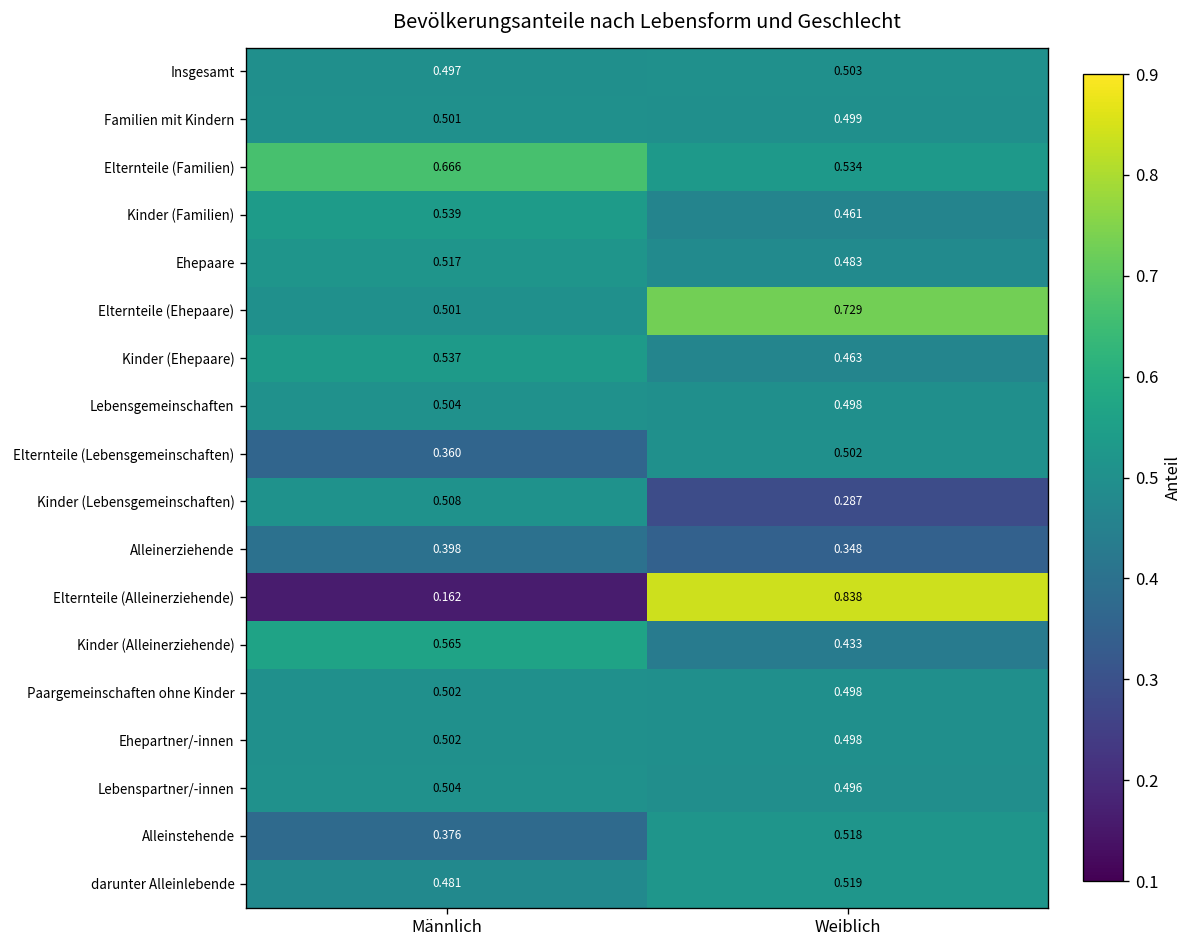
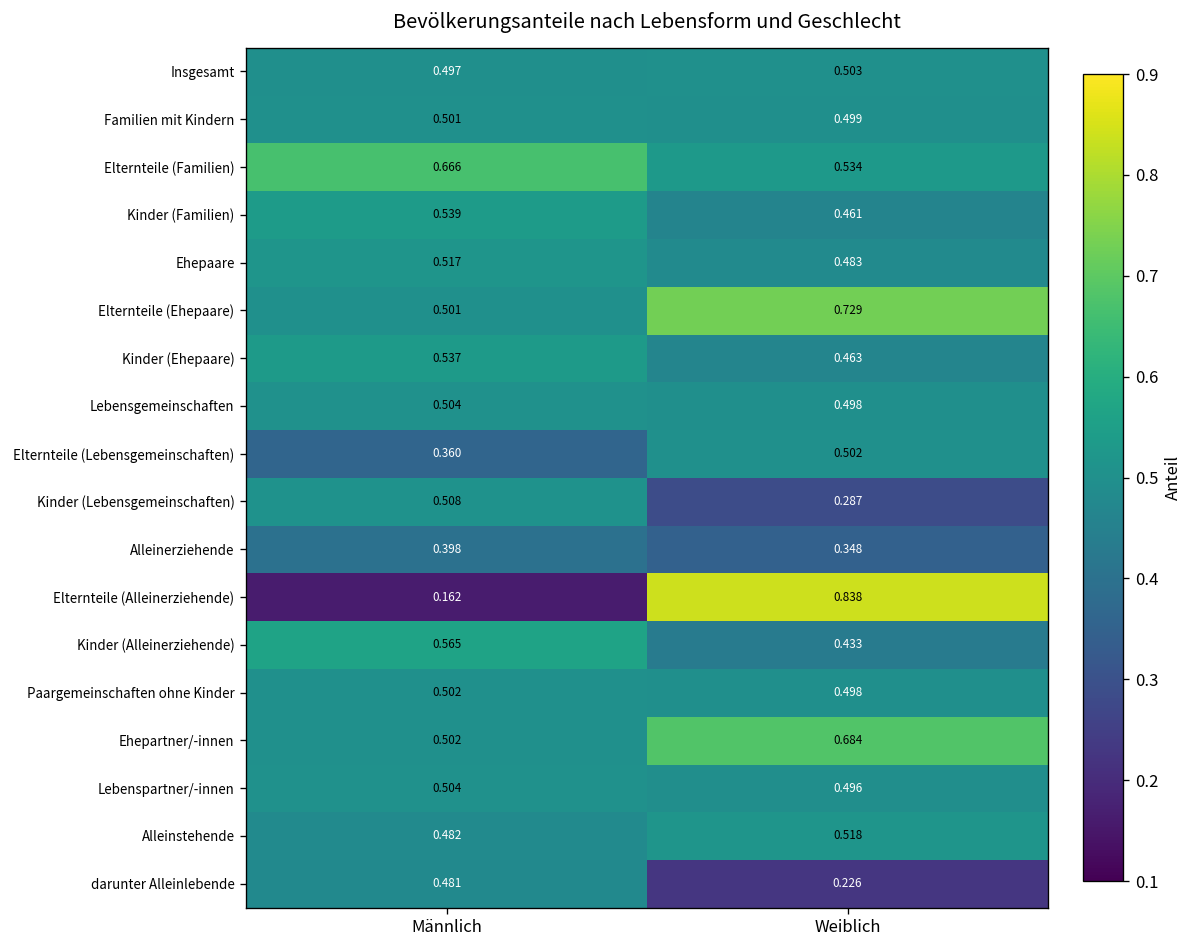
  {
    "Insgesamt": {
      "Männlich": 0.497,
      "Weiblich": 0.503
    },
    "Familien mit Kindern": {
      "Männlich": 0.501,
      "Weiblich": 0.499
    },
    "Elternteile (Familien)": {
      "Männlich": 0.666,
      "Weiblich": 0.534
    },
    "Kinder (Familien)": {
      "Männlich": 0.539,
      "Weiblich": 0.461
    },
    "Ehepaare": {
      "Männlich": 0.517,
      "Weiblich": 0.483
    },
    "Elternteile (Ehepaare)": {
      "Männlich": 0.501,
      "Weiblich": 0.729
    },
    "Kinder (Ehepaare)": {
      "Männlich": 0.537,
      "Weiblich": 0.463
    },
    "Lebensgemeinschaften": {
      "Männlich": 0.504,
      "Weiblich": 0.498
    },
    "Elternteile (Lebensgemeinschaften)": {
      "Männlich": 0.360,
      "Weiblich": 0.502
    },
    "Kinder (Lebensgemeinschaften)": {
      "Männlich": 0.508,
      "Weiblich": 0.287
    },
    "Alleinerziehende": {
      "Männlich": 0.398,
      "Weiblich": 0.348
    },
    "Elternteile (Alleinerziehende)": {
      "Männlich": 0.162,
      "Weiblich": 0.838
    },
    "Kinder (Alleinerziehende)": {
      "Männlich": 0.565,
      "Weiblich": 0.433
    },
    "Paargemeinschaften ohne Kinder": {
      "Männlich": 0.502,
      "Weiblich": 0.498
    },
    "Ehepartner/-innen": {
      "Männlich": 0.502,
-     "Weiblich": 0.498
+     "Weiblich": 0.684
    },
    "Lebenspartner/-innen": {
      "Männlich": 0.504,
      "Weiblich": 0.496
    },
    "Alleinstehende": {
-     "Männlich": 0.376,
+     "Männlich": 0.482,
      "Weiblich": 0.518
    },
    "darunter Alleinlebende": {
      "Männlich": 0.481,
-     "Weiblich": 0.519
+     "Weiblich": 0.226
    }
  }
